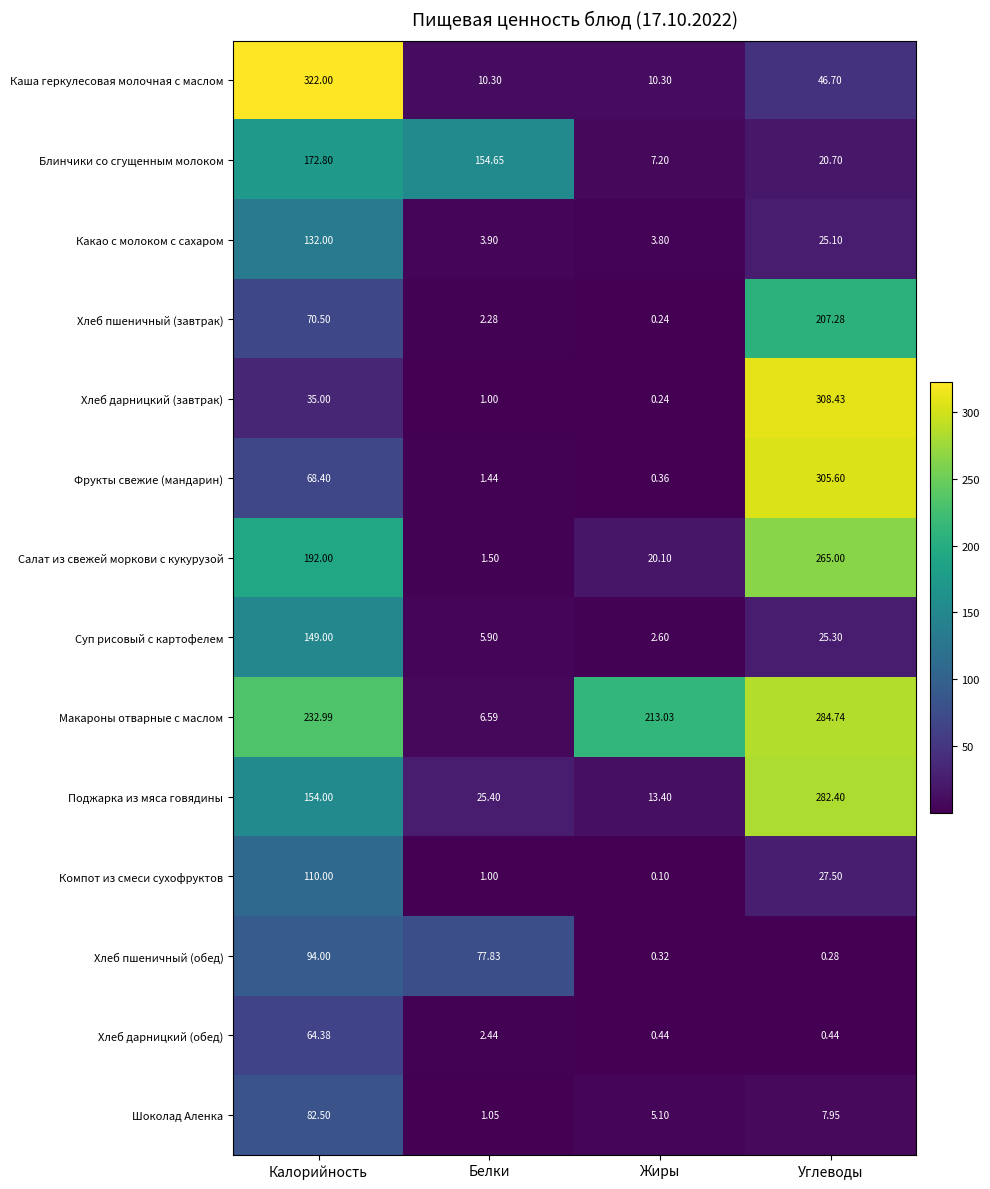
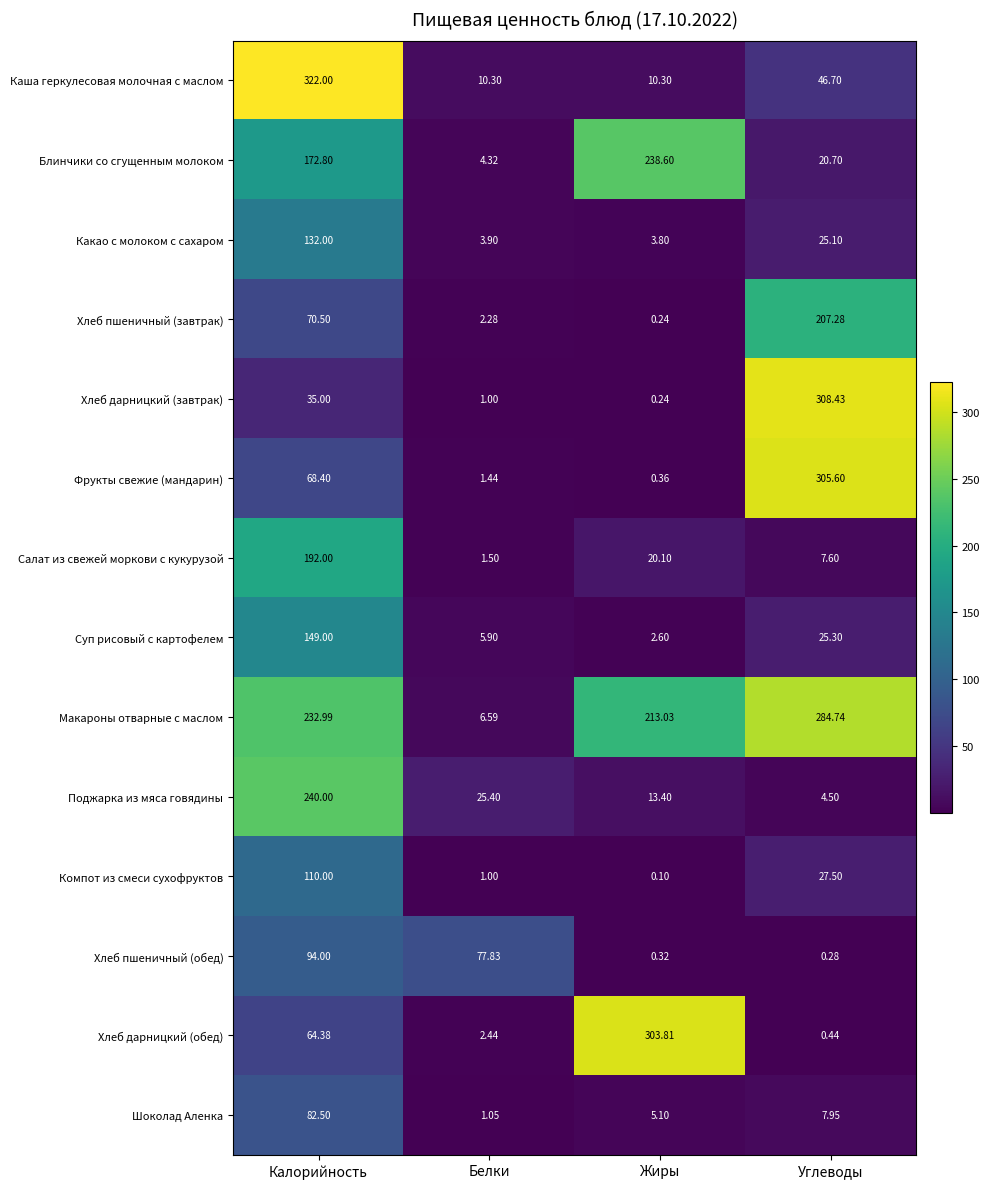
  {
    "Каша геркулесовая молочная с маслом": {
      "Калорийность": 322.00,
      "Белки": 10.30,
      "Жиры": 10.30,
      "Углеводы": 46.70
    },
    "Блинчики со сгущенным молоком": {
      "Калорийность": 172.80,
-     "Белки": 154.65,
-     "Жиры": 7.20,
+     "Белки": 4.32,
+     "Жиры": 238.60,
      "Углеводы": 20.70
    },
    "Какао с молоком с сахаром": {
      "Калорийность": 132.00,
      "Белки": 3.90,
      "Жиры": 3.80,
      "Углеводы": 25.10
    },
    "Хлеб пшеничный (завтрак)": {
      "Калорийность": 70.50,
      "Белки": 2.28,
      "Жиры": 0.24,
      "Углеводы": 207.28
    },
    "Хлеб дарницкий (завтрак)": {
      "Калорийность": 35.00,
      "Белки": 1.00,
      "Жиры": 0.24,
      "Углеводы": 308.43
    },
    "Фрукты свежие (мандарин)": {
      "Калорийность": 68.40,
      "Белки": 1.44,
      "Жиры": 0.36,
      "Углеводы": 305.60
    },
    "Салат из свежей моркови с кукурузой": {
      "Калорийность": 192.00,
      "Белки": 1.50,
      "Жиры": 20.10,
-     "Углеводы": 265.00
+     "Углеводы": 7.60
    },
    "Суп рисовый с картофелем": {
      "Калорийность": 149.00,
      "Белки": 5.90,
      "Жиры": 2.60,
      "Углеводы": 25.30
    },
    "Макароны отварные с маслом": {
      "Калорийность": 232.99,
      "Белки": 6.59,
      "Жиры": 213.03,
      "Углеводы": 284.74
    },
    "Поджарка из мяса говядины": {
-     "Калорийность": 154.00,
+     "Калорийность": 240.00,
      "Белки": 25.40,
      "Жиры": 13.40,
-     "Углеводы": 282.40
+     "Углеводы": 4.50
    },
    "Компот из смеси сухофруктов": {
      "Калорийность": 110.00,
      "Белки": 1.00,
      "Жиры": 0.10,
      "Углеводы": 27.50
    },
    "Хлеб пшеничный (обед)": {
      "Калорийность": 94.00,
      "Белки": 77.83,
      "Жиры": 0.32,
      "Углеводы": 0.28
    },
    "Хлеб дарницкий (обед)": {
      "Калорийность": 64.38,
      "Белки": 2.44,
-     "Жиры": 0.44,
+     "Жиры": 303.81,
      "Углеводы": 0.44
    },
    "Шоколад Аленка": {
      "Калорийность": 82.50,
      "Белки": 1.05,
      "Жиры": 5.10,
      "Углеводы": 7.95
    }
  }
